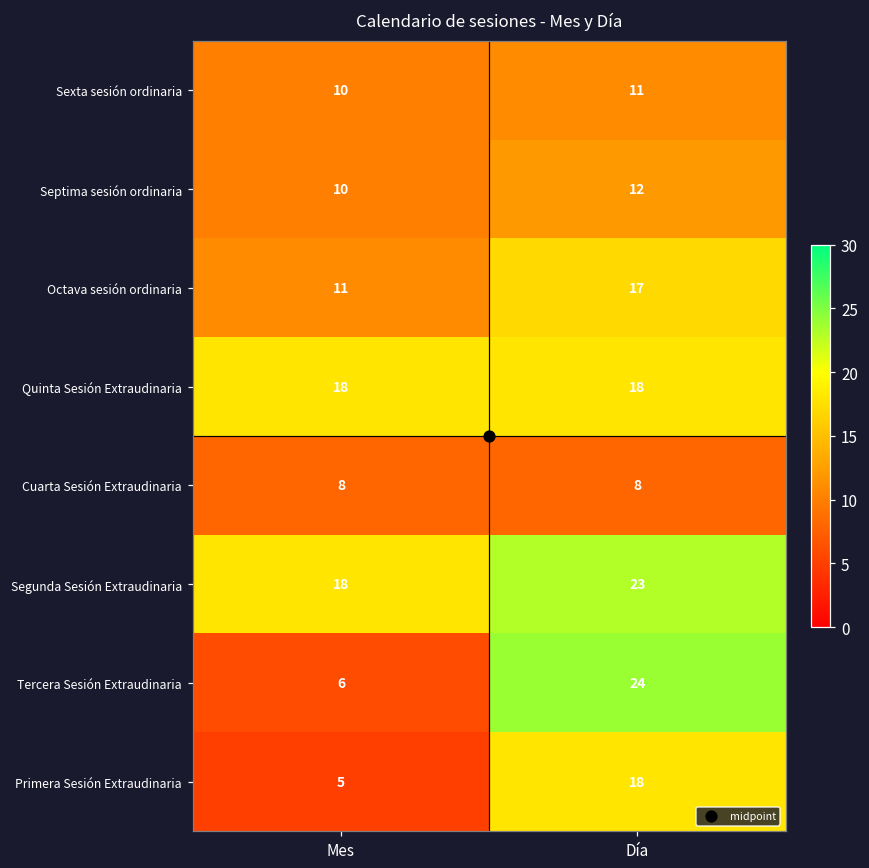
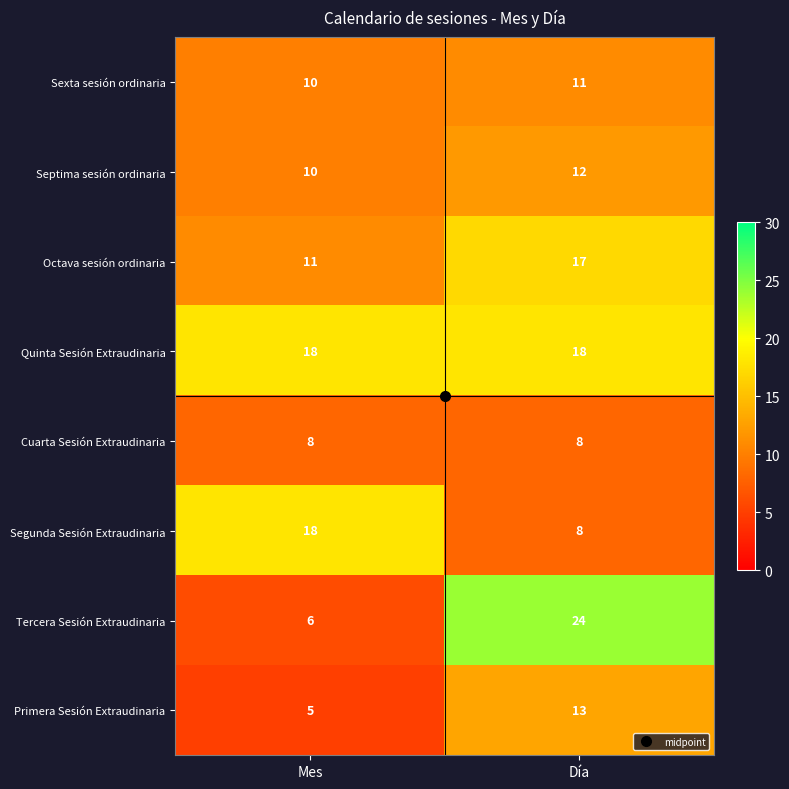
  {
    "Sexta sesión ordinaria": {
      "Mes": 10,
      "Día": 11
    },
    "Septima sesión ordinaria": {
      "Mes": 10,
      "Día": 12
    },
    "Octava sesión ordinaria": {
      "Mes": 11,
      "Día": 17
    },
    "Quinta Sesión Extraudinaria": {
      "Mes": 18,
      "Día": 18
    },
    "Cuarta Sesión Extraudinaria": {
      "Mes": 8,
      "Día": 8
    },
    "Segunda Sesión Extraudinaria": {
      "Mes": 18,
-     "Día": 23
+     "Día": 8
    },
    "Tercera Sesión Extraudinaria": {
      "Mes": 6,
      "Día": 24
    },
    "Primera Sesión Extraudinaria": {
      "Mes": 5,
-     "Día": 18
+     "Día": 13
    }
  }
